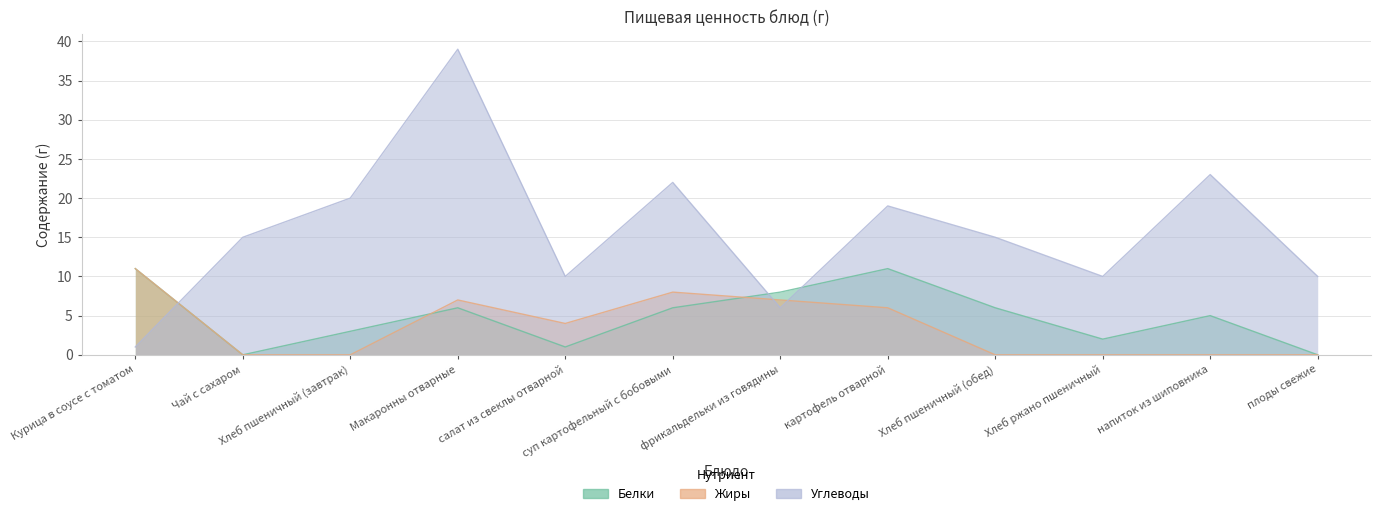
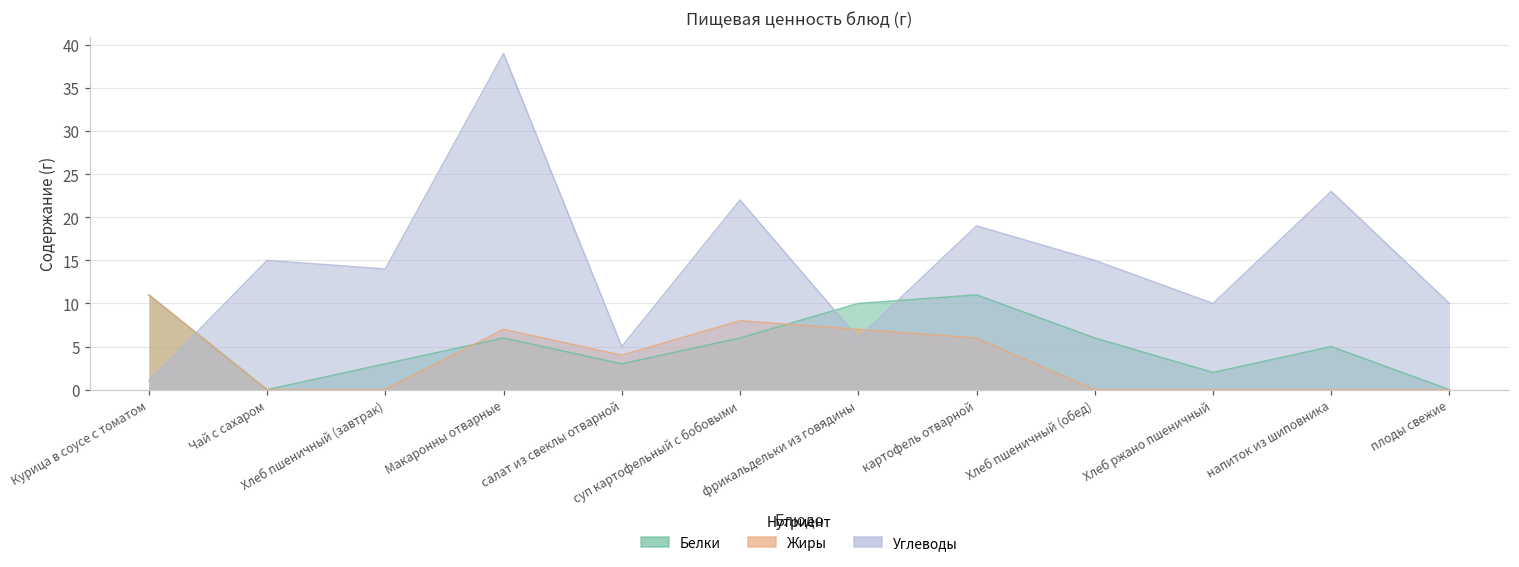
  {
    "Белки": {
      "Хлеб пшеничный (завтрак)": 3,
      "Макаронны отварные": 6,
-     "салат из свеклы отварной": 1,
+     "салат из свеклы отварной": 3,
      "суп картофельный с бобовыми": 6,
-     "фрикальдельки из говядины": 8,
+     "фрикальдельки из говядины": 10,
      "картофель отварной": 11,
      "Хлеб пшеничный (обед)": 6,
      "Хлеб ржано пшеничный": 2,
      "напиток из шиповника": 5
    },
    "Жиры": {
      "Хлеб пшеничный (завтрак)": 0,
      "Макаронны отварные": 7,
      "салат из свеклы отварной": 4,
      "суп картофельный с бобовыми": 8,
      "фрикальдельки из говядины": 7,
      "картофель отварной": 6,
      "Хлеб пшеничный (обед)": 0,
      "Хлеб ржано пшеничный": 0,
      "напиток из шиповника": 0
    },
    "Углеводы": {
      "Курица в соусе с томатом": 1,
      "Чай с сахаром": 15,
-     "Хлеб пшеничный (завтрак)": 20,
+     "Хлеб пшеничный (завтрак)": 14,
      "Макаронны отварные": 39,
-     "салат из свеклы отварной": 10,
+     "салат из свеклы отварной": 5,
      "суп картофельный с бобовыми": 22,
      "фрикальдельки из говядины": 6,
      "картофель отварной": 19,
      "Хлеб пшеничный (обед)": 15,
      "Хлеб ржано пшеничный": 10,
      "напиток из шиповника": 23,
      "плоды свежие": 10
    }
  }
